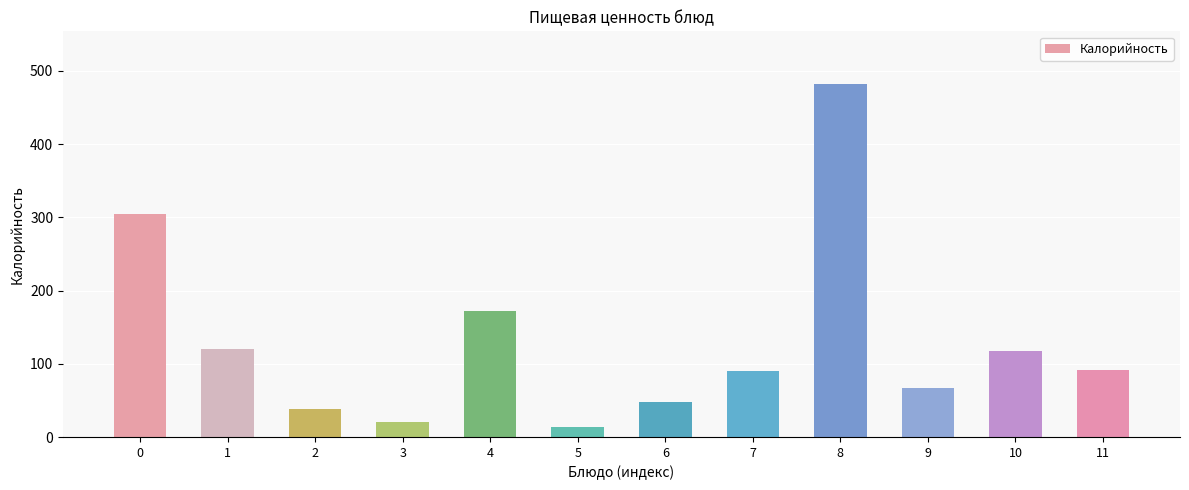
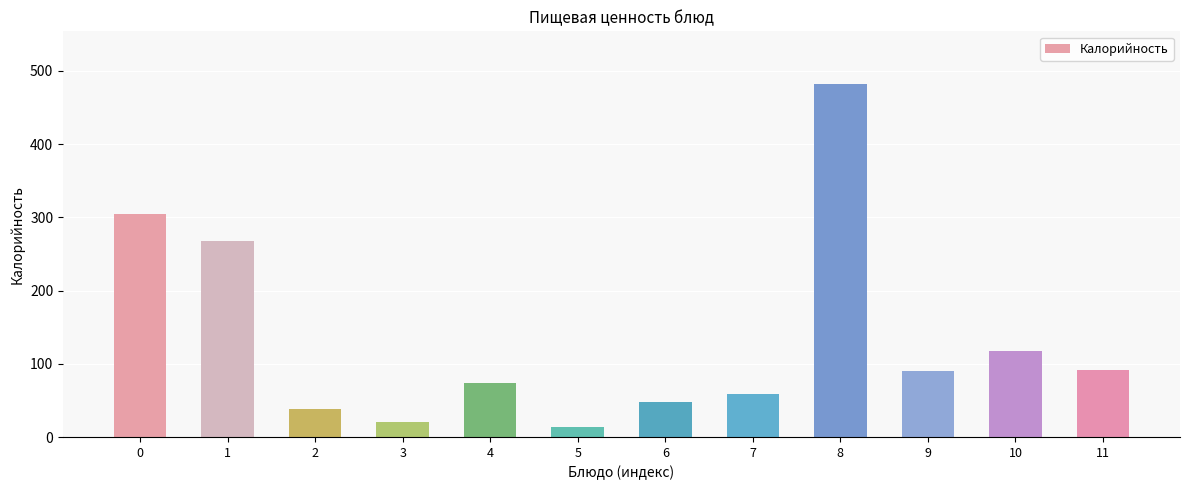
  {
    "0": 300,
-   "1": 120,
+   "1": 270,
    "2": 40,
    "3": 20,
-   "4": 170,
+   "4": 70,
    "5": 10,
    "6": 50,
-   "7": 90,
+   "7": 60,
    "8": 480,
-   "9": 70,
+   "9": 90,
    "10": 120,
    "11": 90
  }
